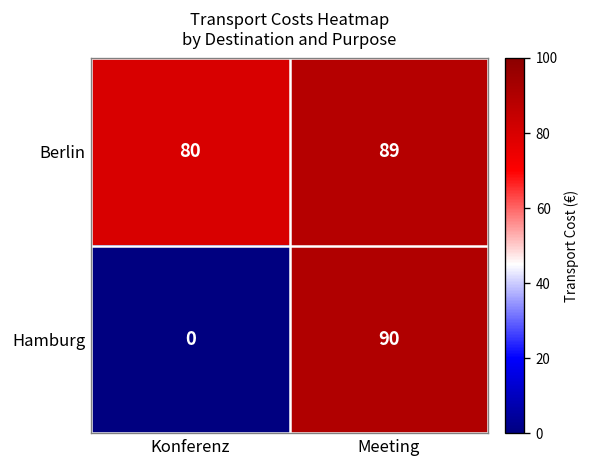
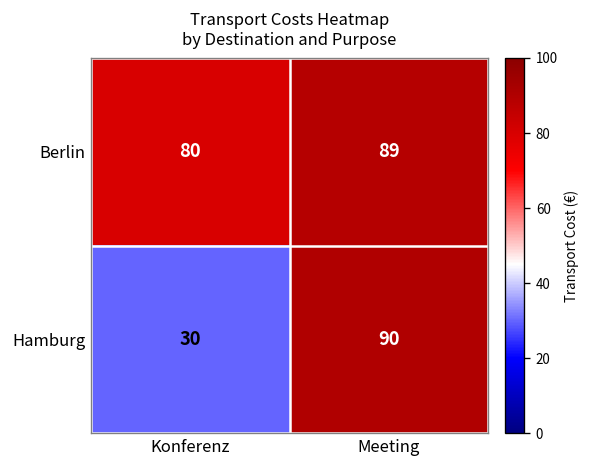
  {
    "Berlin": {
      "Konferenz": 80,
      "Meeting": 89
    },
    "Hamburg": {
-     "Konferenz": 0,
+     "Konferenz": 30,
      "Meeting": 90
    }
  }
